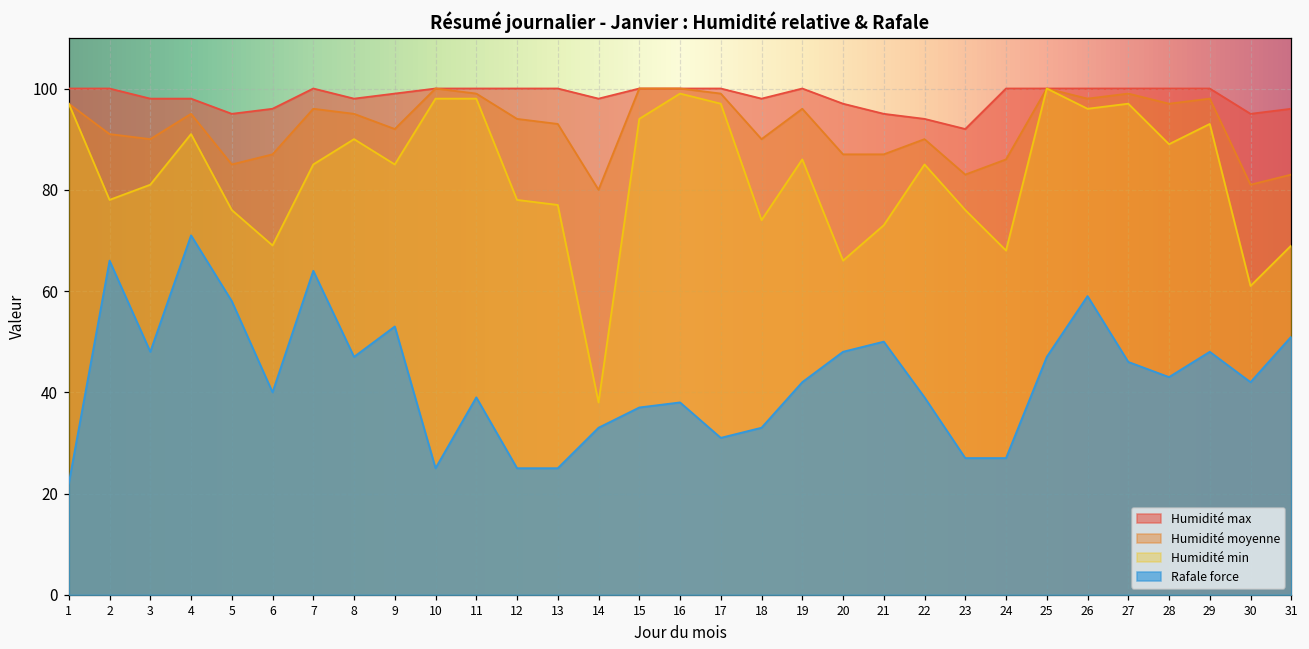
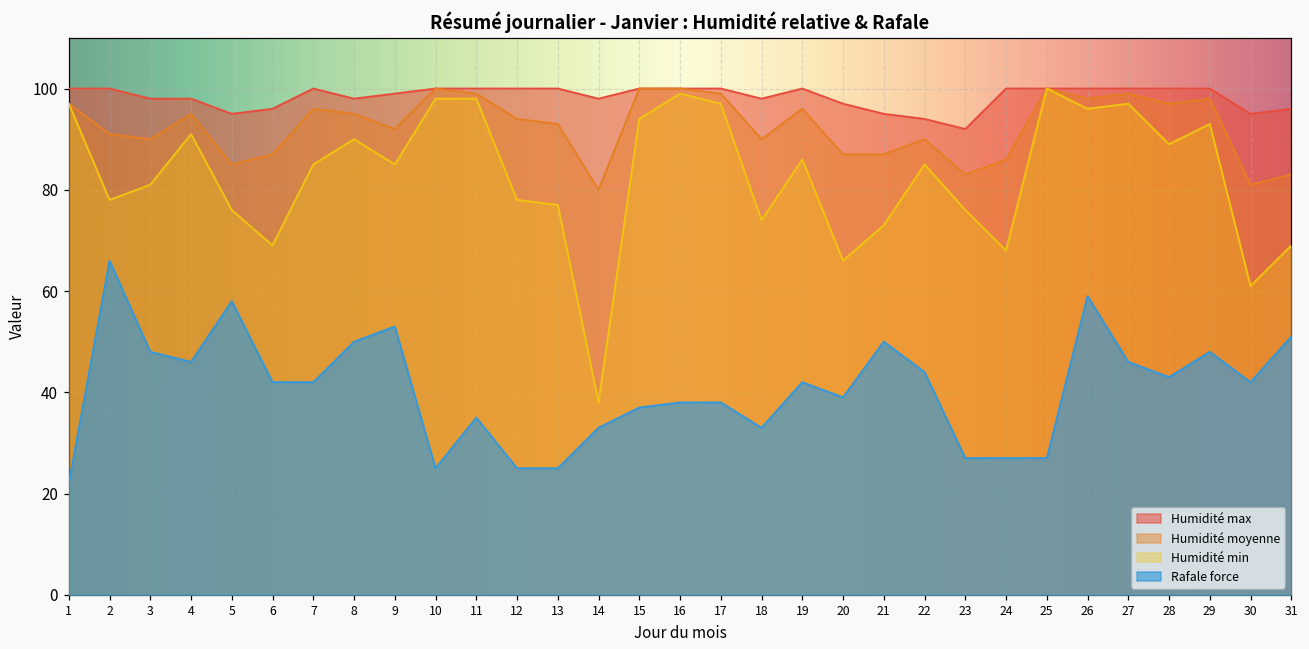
  {
    "Rafale force": {
      "1": 22,
      "2": 66,
      "3": 48,
-     "4": 71,
+     "4": 46,
      "5": 58,
-     "6": 40,
-     "7": 64,
-     "8": 47,
+     "6": 42,
+     "7": 42,
+     "8": 50,
      "9": 53,
      "10": 25,
-     "11": 39,
+     "11": 35,
      "12": 25,
      "13": 25,
      "14": 33,
      "15": 37,
      "16": 38,
-     "17": 31,
+     "17": 38,
      "18": 33,
      "19": 42,
-     "20": 48,
+     "20": 39,
      "21": 50,
-     "22": 39,
+     "22": 44,
      "23": 27,
      "24": 27,
-     "25": 47,
+     "25": 27,
      "26": 59,
      "27": 46,
      "28": 43,
      "29": 48,
      "30": 42,
      "31": 51
    }
  }
